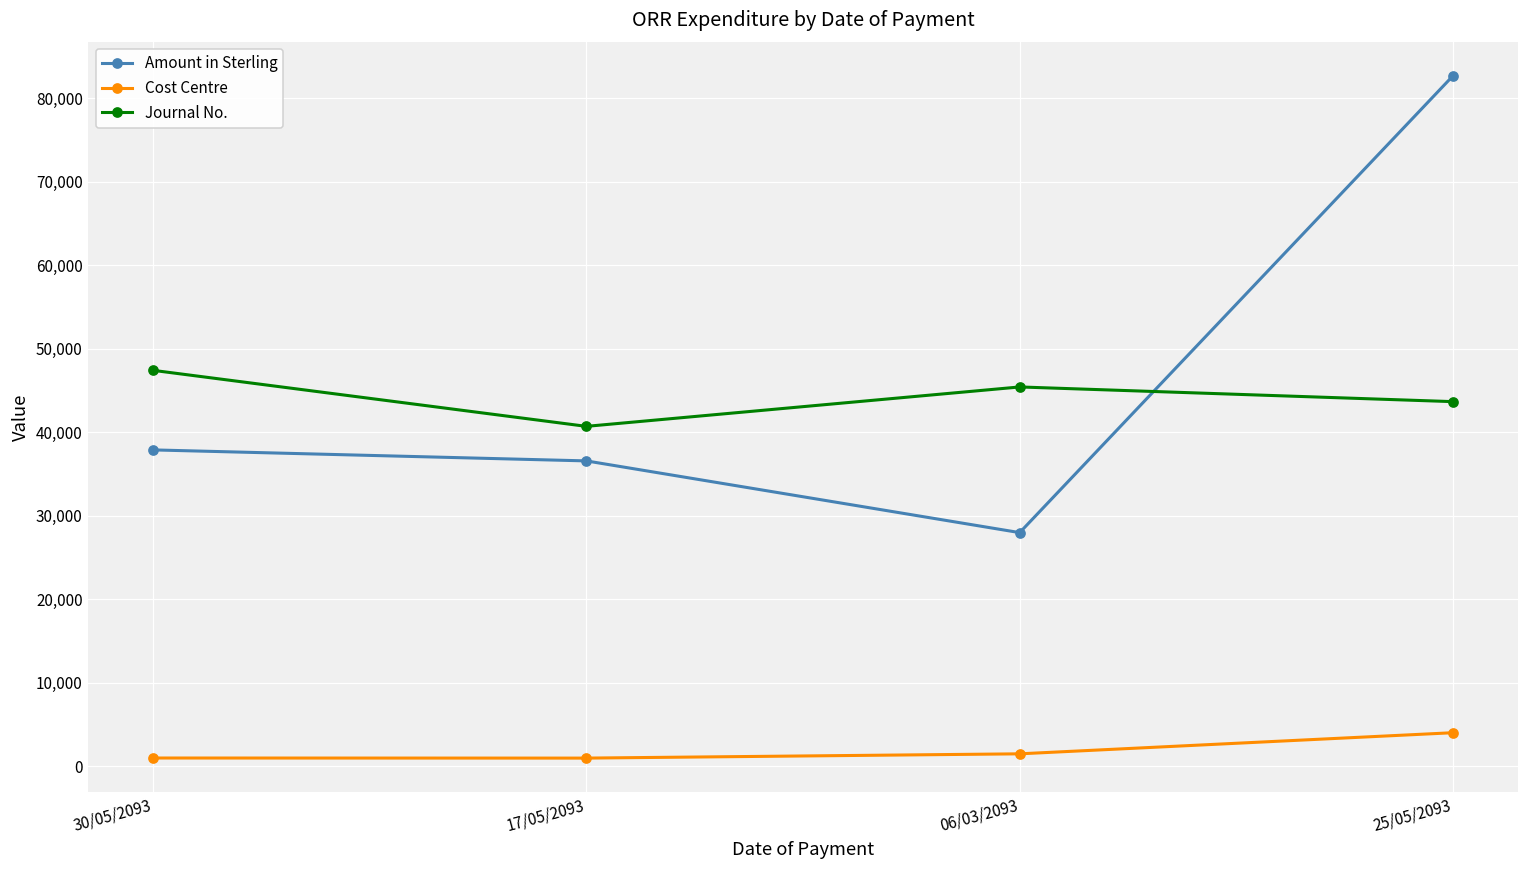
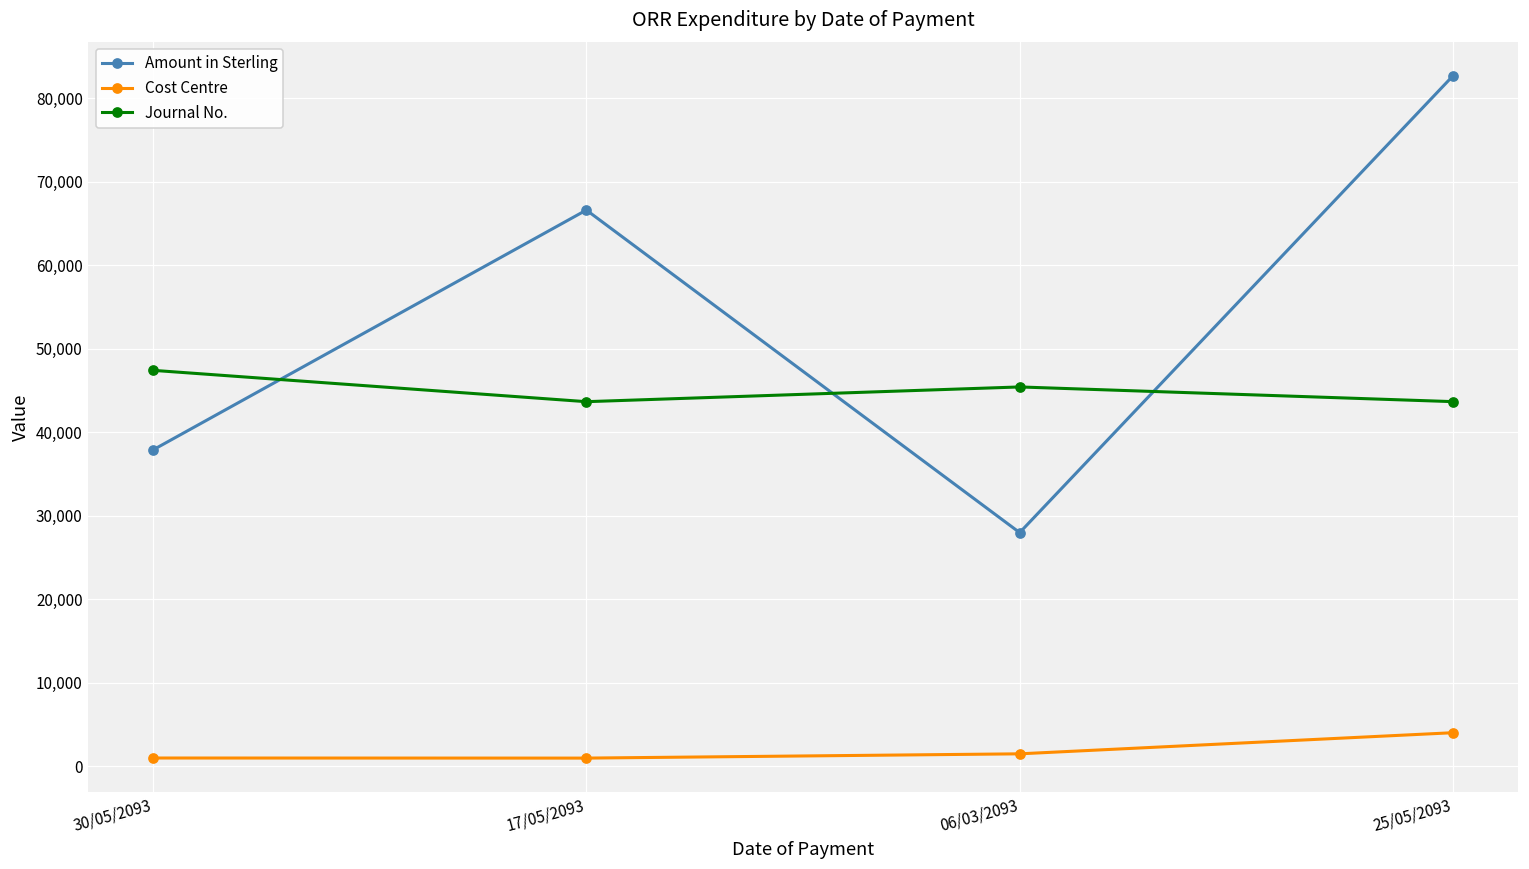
  {
    "Amount in Sterling": {
      "30/05/2093": "38,000",
-     "17/05/2093": "37,000",
+     "17/05/2093": "67,000",
      "06/03/2093": "28,000",
      "25/05/2093": "83,000"
    },
    "Cost Centre": {
      "30/05/2093": "1,000",
      "17/05/2093": "1,000",
      "06/03/2093": "2,000",
      "25/05/2093": "4,000"
    },
    "Journal No.": {
      "30/05/2093": "47,000",
-     "17/05/2093": "41,000",
+     "17/05/2093": "44,000",
      "06/03/2093": "45,000",
      "25/05/2093": "44,000"
    }
  }
